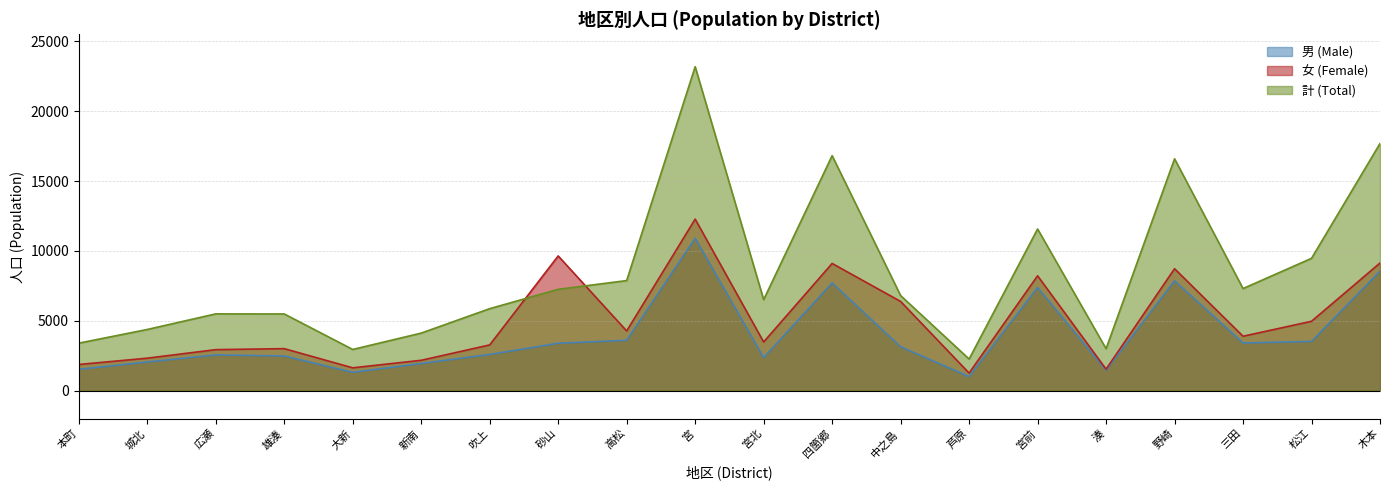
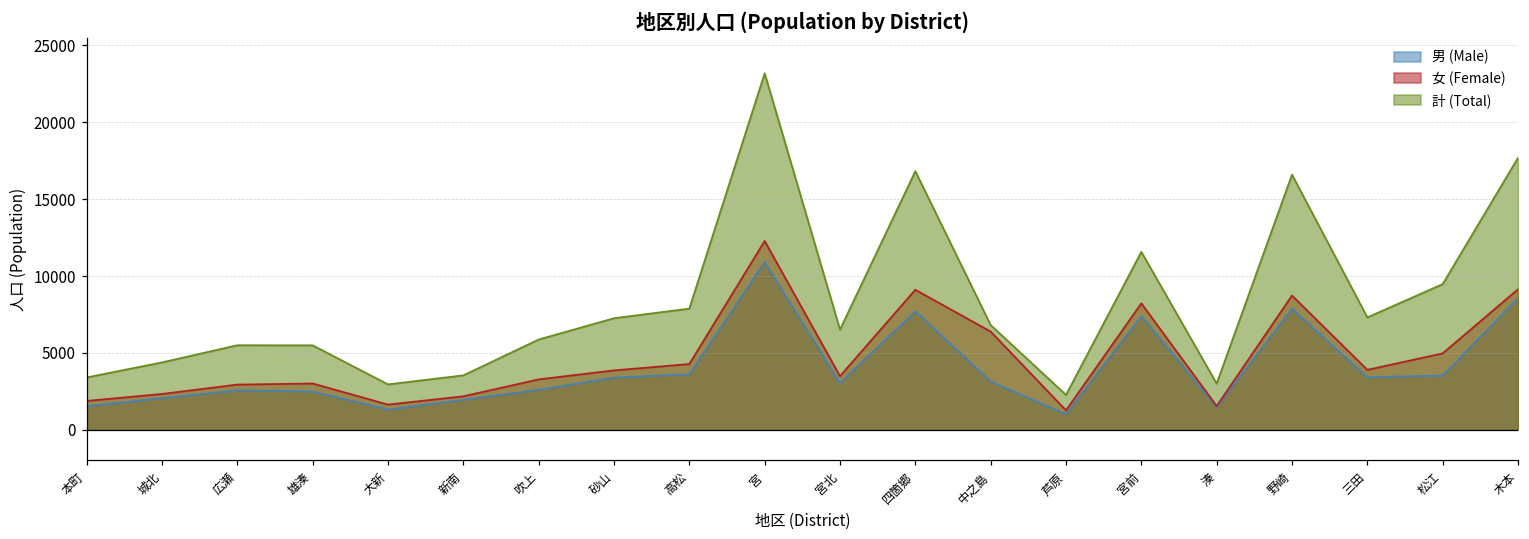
  {
    "男 (Male)": {
      "本町": 1500,
      "城北": 2100,
      "広瀬": 2600,
      "雄湊": 2500,
      "大新": 1300,
      "新南": 1900,
      "吹上": 2600,
      "砂山": 3400,
      "高松": 3600,
      "宮": 10900,
-     "宮北": 2400,
+     "宮北": 3000,
      "四箇郷": 7700,
      "中之島": 3100,
      "芦原": 1000,
      "宮前": 7400,
      "野崎": 7900,
      "三田": 3400,
      "松江": 3500,
      "木本": 8600
    },
    "女 (Female)": {
      "本町": 1900,
      "城北": 2300,
      "広瀬": 2900,
      "雄湊": 3000,
      "大新": 1600,
      "新南": 2200,
      "吹上": 3300,
-     "砂山": 9600,
+     "砂山": 3900,
      "高松": 4300,
      "宮": 12300,
      "宮北": 3500,
      "四箇郷": 9100,
      "中之島": 6400,
      "芦原": 1300,
      "宮前": 8200,
      "野崎": 8700,
      "三田": 3900,
      "松江": 5000,
      "木本": 9100
    },
    "計 (Total)": {
      "本町": 3400,
      "城北": 4400,
      "広瀬": 5500,
      "雄湊": 5500,
      "大新": 3000,
-     "新南": 4100,
+     "新南": 3500,
      "吹上": 5900,
      "砂山": 7300,
      "高松": 7900,
      "宮": 23200,
      "宮北": 6500,
      "四箇郷": 16800,
      "中之島": 6800,
      "芦原": 2300,
      "宮前": 11600,
      "湊": 3000,
      "野崎": 16600,
      "三田": 7300,
      "松江": 9500,
      "木本": 17700
    }
  }
